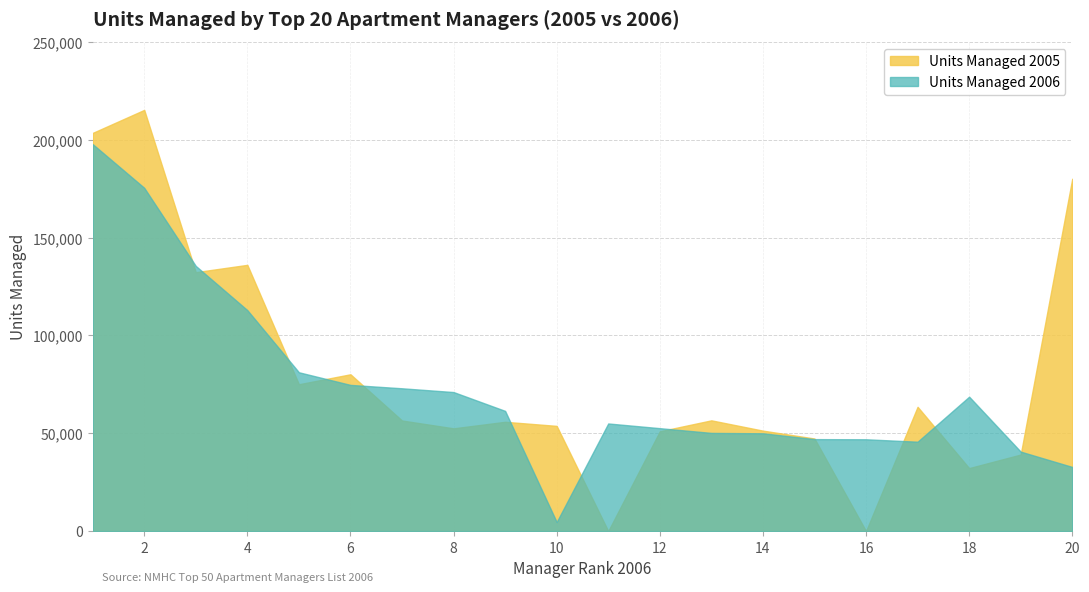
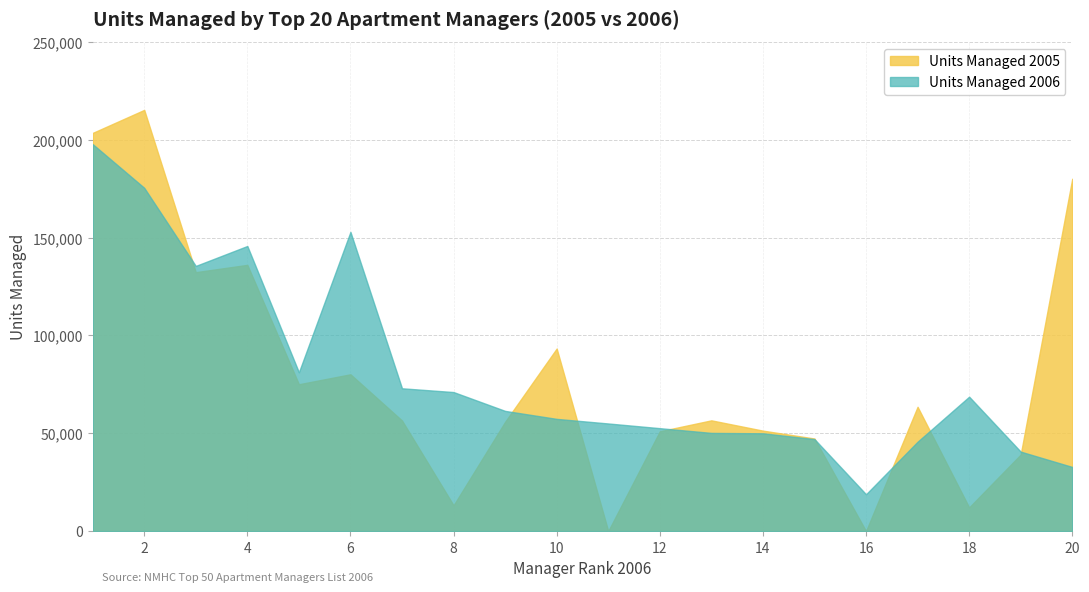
  {
    "Units Managed 2005": {
      "2": "215,000",
      "4": "136,000",
      "6": "80,000",
-     "8": "53,000",
-     "10": "54,000",
+     "8": "13,000",
+     "10": "93,000",
      "12": "51,000",
      "14": "51,000",
      "16": "0",
-     "18": "32,000",
+     "18": "12,000",
      "20": "180,000"
    },
    "Units Managed 2006": {
      "2": "175,000",
-     "4": "113,000",
-     "6": "75,000",
+     "4": "146,000",
+     "6": "153,000",
      "8": "71,000",
-     "10": "5,000",
+     "10": "57,000",
      "12": "53,000",
      "14": "50,000",
-     "16": "47,000",
+     "16": "19,000",
      "18": "69,000",
      "20": "33,000"
    }
  }
